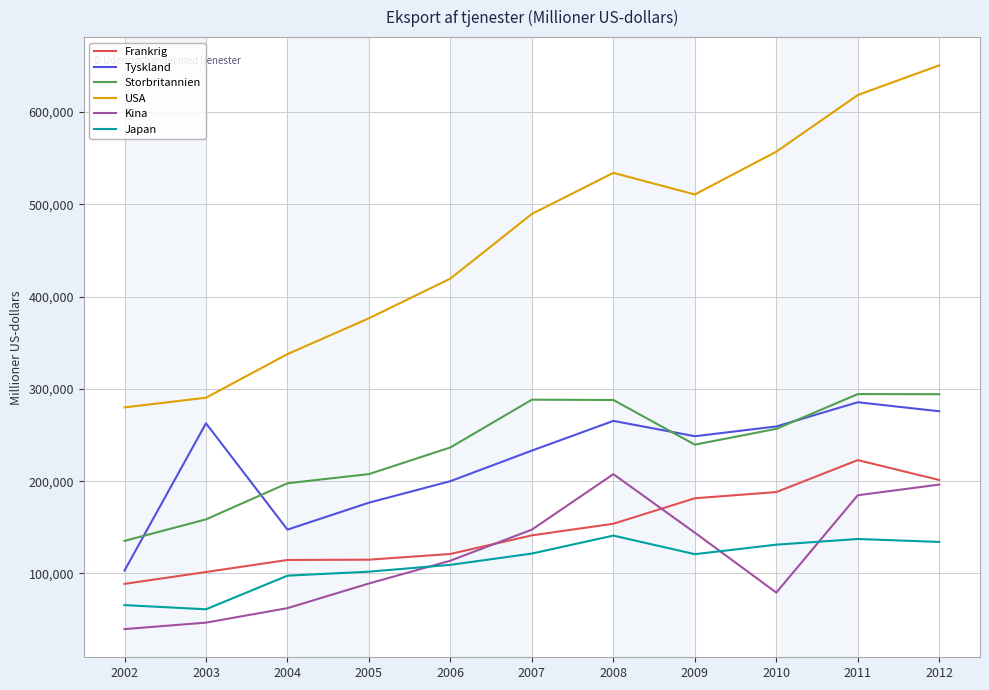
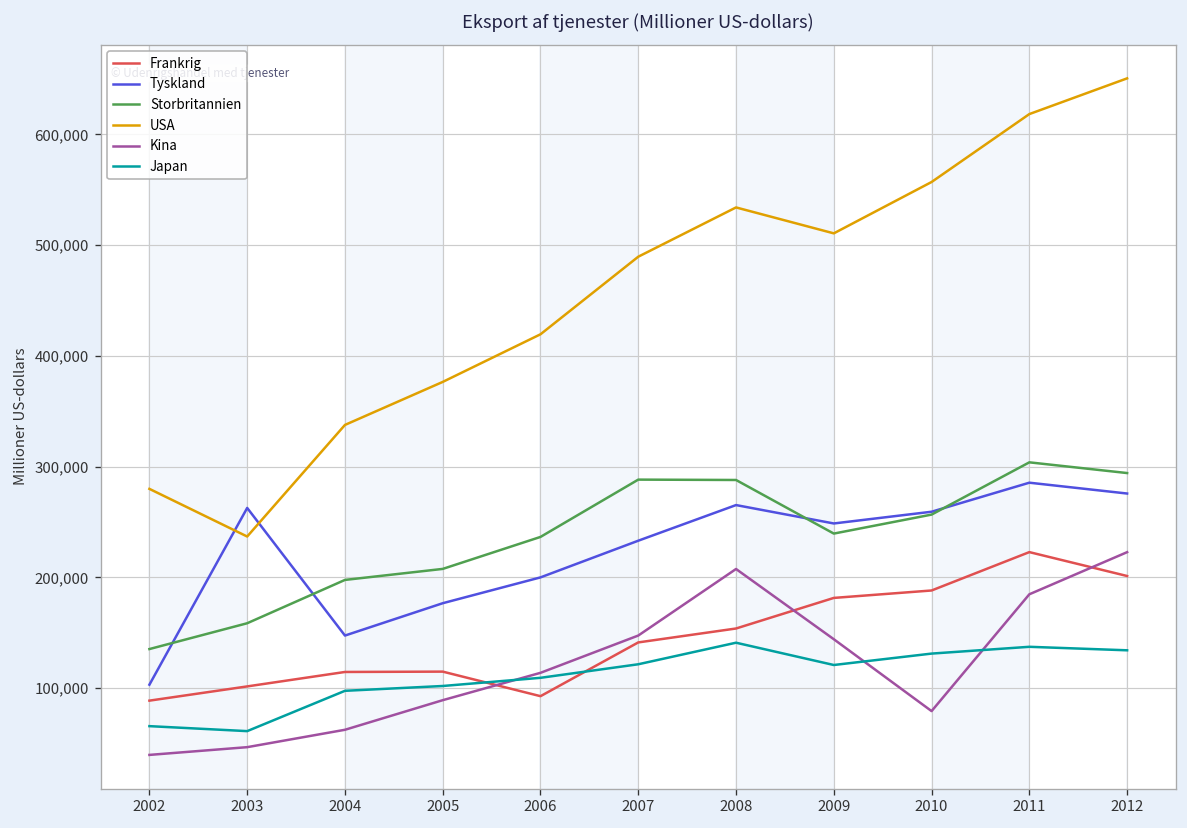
  {
    "Frankrig": {
      "2002": "90,000",
      "2003": "100,000",
      "2004": "110,000",
      "2005": "110,000",
-     "2006": "120,000",
+     "2006": "90,000",
      "2007": "140,000",
      "2008": "150,000",
      "2009": "180,000",
      "2010": "190,000",
      "2011": "220,000",
      "2012": "200,000"
    },
    "Tyskland": {
      "2002": "100,000",
      "2003": "260,000",
      "2004": "150,000",
      "2005": "180,000",
      "2006": "200,000",
      "2007": "230,000",
      "2008": "270,000",
      "2009": "250,000",
      "2011": "290,000",
      "2012": "280,000"
    },
    "Storbritannien": {
      "2002": "140,000",
      "2003": "160,000",
      "2004": "200,000",
      "2005": "210,000",
      "2006": "240,000",
      "2007": "290,000",
      "2008": "290,000",
      "2009": "240,000",
-     "2011": "290,000",
+     "2011": "300,000",
      "2012": "290,000"
    },
    "USA": {
      "2002": "280,000",
-     "2003": "290,000",
+     "2003": "240,000",
      "2004": "340,000",
      "2005": "380,000",
      "2006": "420,000",
      "2007": "490,000",
      "2008": "530,000",
      "2009": "510,000",
      "2010": "560,000",
      "2011": "620,000",
      "2012": "650,000"
    },
    "Kina": {
      "2002": "40,000",
      "2003": "50,000",
      "2004": "60,000",
      "2005": "90,000",
      "2006": "110,000",
      "2007": "150,000",
      "2008": "210,000",
      "2009": "140,000",
      "2010": "80,000",
      "2011": "180,000",
-     "2012": "200,000"
+     "2012": "220,000"
    },
    "Japan": {
      "2002": "70,000",
      "2003": "60,000",
      "2004": "100,000",
      "2005": "100,000",
      "2006": "110,000",
      "2007": "120,000",
      "2008": "140,000",
      "2009": "120,000",
      "2010": "130,000",
      "2011": "140,000",
      "2012": "130,000"
    }
  }
